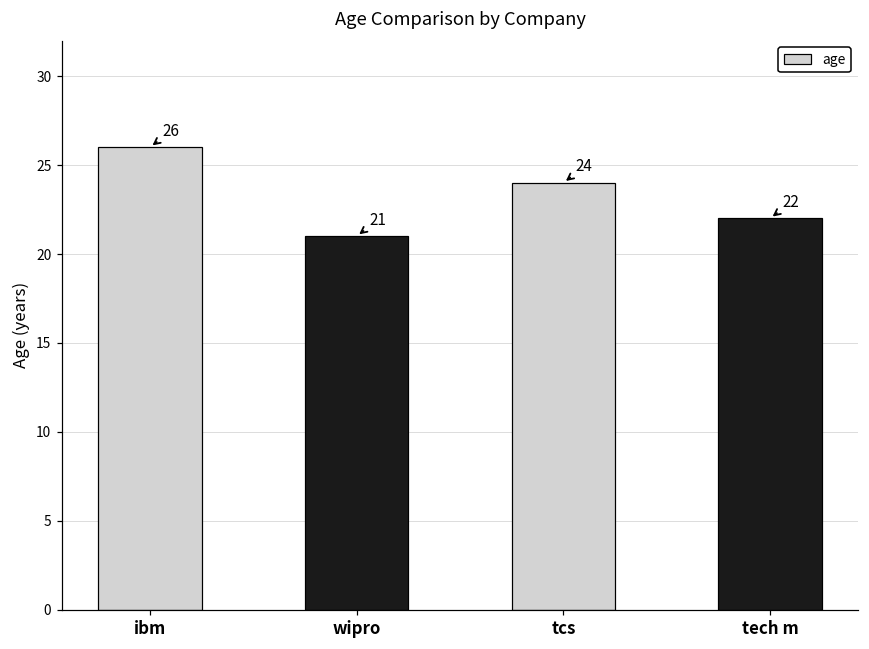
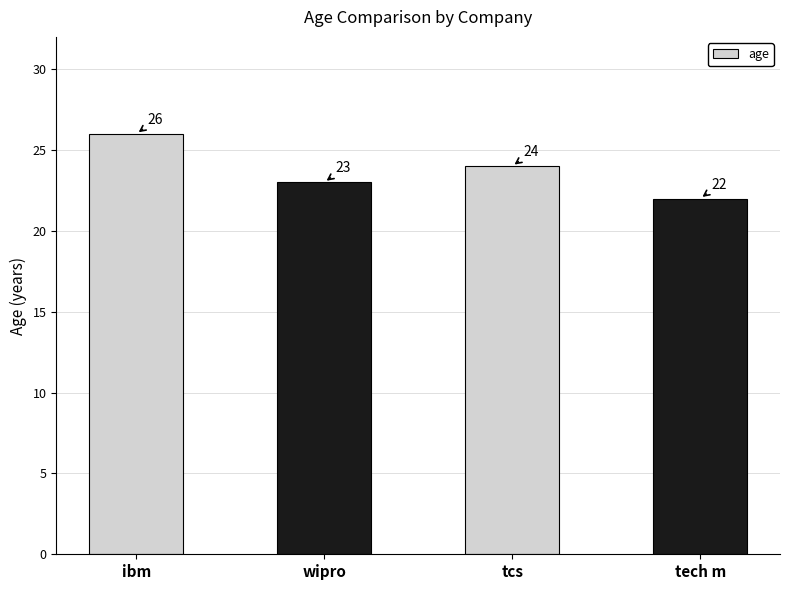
  {
    "ibm": 26,
-   "wipro": 21,
+   "wipro": 23,
    "tcs": 24,
    "tech m": 22
  }
